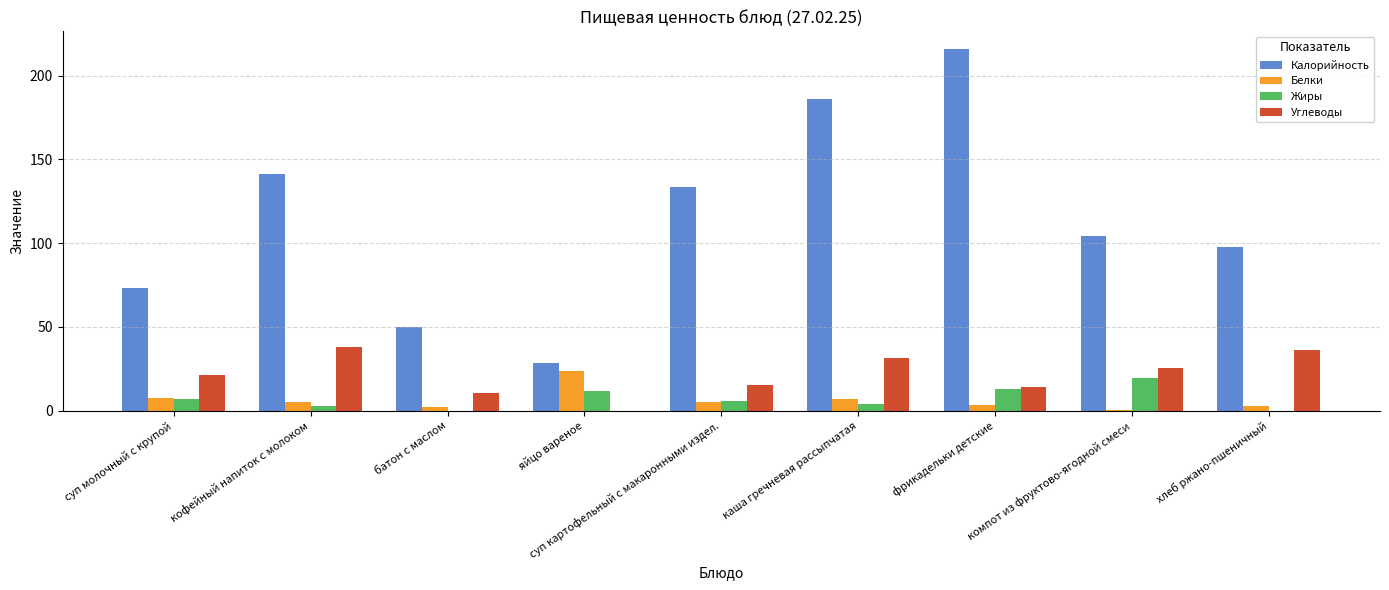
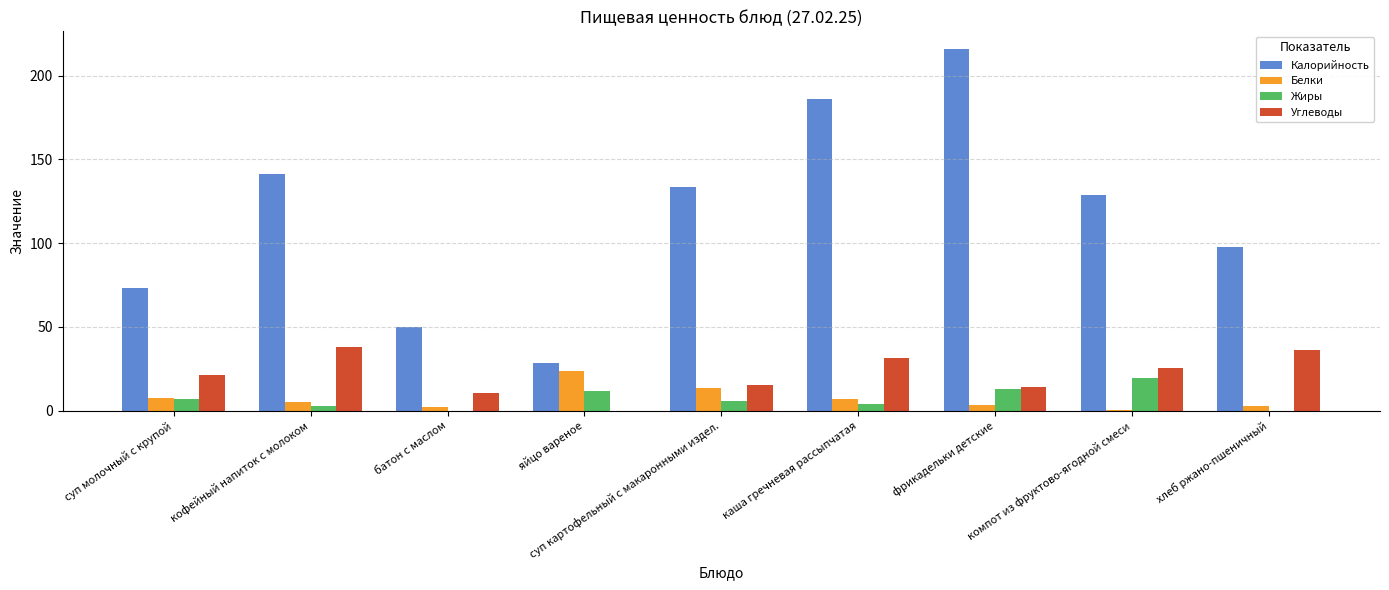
  {
    "Калорийность": {
      "суп молочный с крупой": 73,
      "кофейный напиток с молоком": 141,
      "батон с маслом": 50,
      "яйцо вареное": 28,
      "суп картофельный с макаронными издел.": 133,
      "каша гречневая рассыпчатая": 186,
      "фрикадельки детские": 216,
-     "компот из фруктово-ягодной смеси": 104,
+     "компот из фруктово-ягодной смеси": 129,
      "хлеб ржано-пшеничный": 98
    },
    "Белки": {
      "суп молочный с крупой": 7,
      "кофейный напиток с молоком": 5,
      "батон с маслом": 2,
      "яйцо вареное": 24,
-     "суп картофельный с макаронными издел.": 5,
+     "суп картофельный с макаронными издел.": 13,
      "каша гречневая рассыпчатая": 7,
      "фрикадельки детские": 4,
      "хлеб ржано-пшеничный": 3
    },
    "Жиры": {
      "суп молочный с крупой": 7,
      "кофейный напиток с молоком": 3,
      "батон с маслом": 0,
      "яйцо вареное": 12,
      "суп картофельный с макаронными издел.": 6,
      "каша гречневая рассыпчатая": 4,
      "фрикадельки детские": 13,
      "компот из фруктово-ягодной смеси": 20,
      "хлеб ржано-пшеничный": 0
    },
    "Углеводы": {
      "суп молочный с крупой": 21,
      "кофейный напиток с молоком": 38,
      "батон с маслом": 10,
      "суп картофельный с макаронными издел.": 16,
      "каша гречневая рассыпчатая": 31,
      "фрикадельки детские": 14,
      "компот из фруктово-ягодной смеси": 25,
      "хлеб ржано-пшеничный": 36
    }
  }
